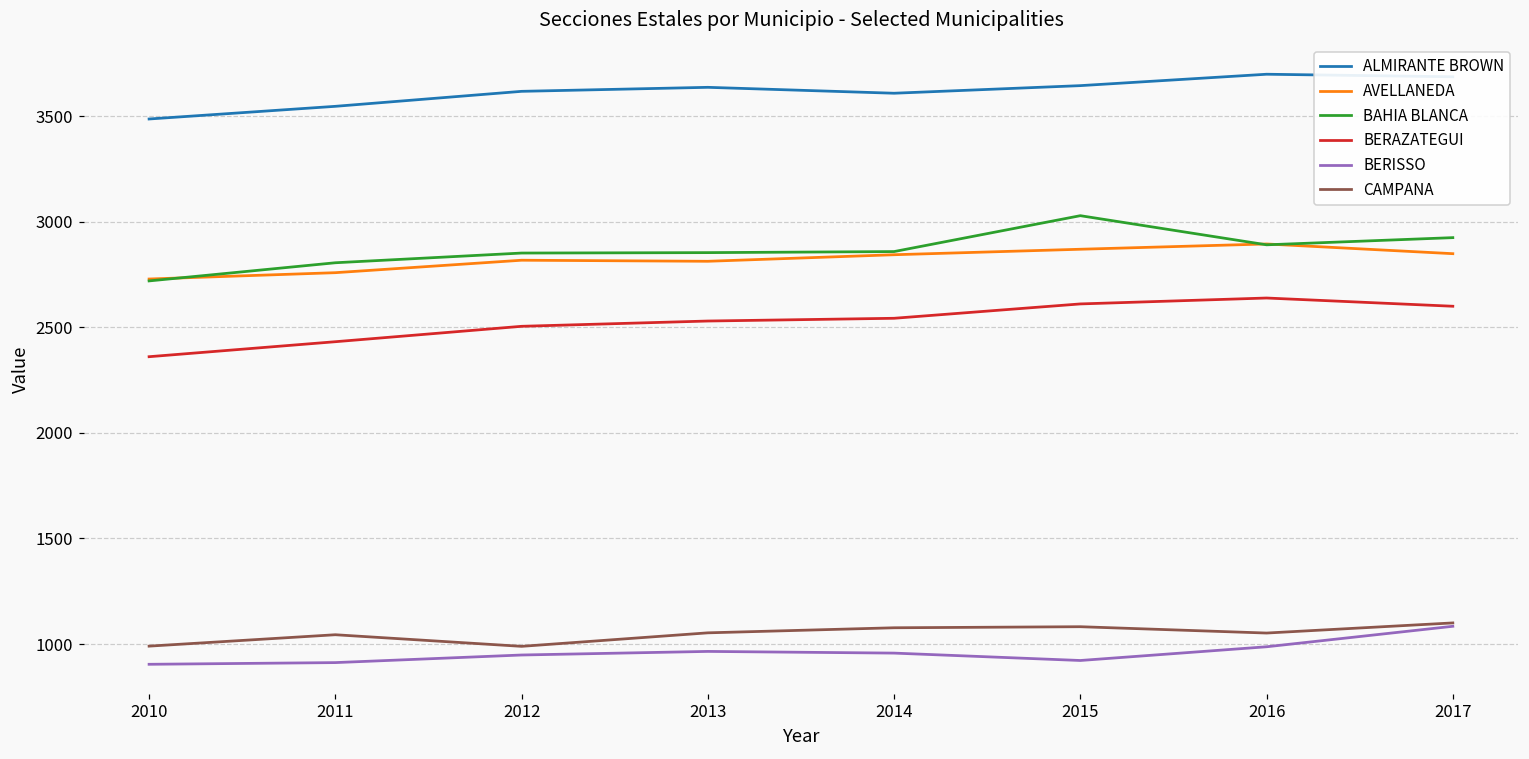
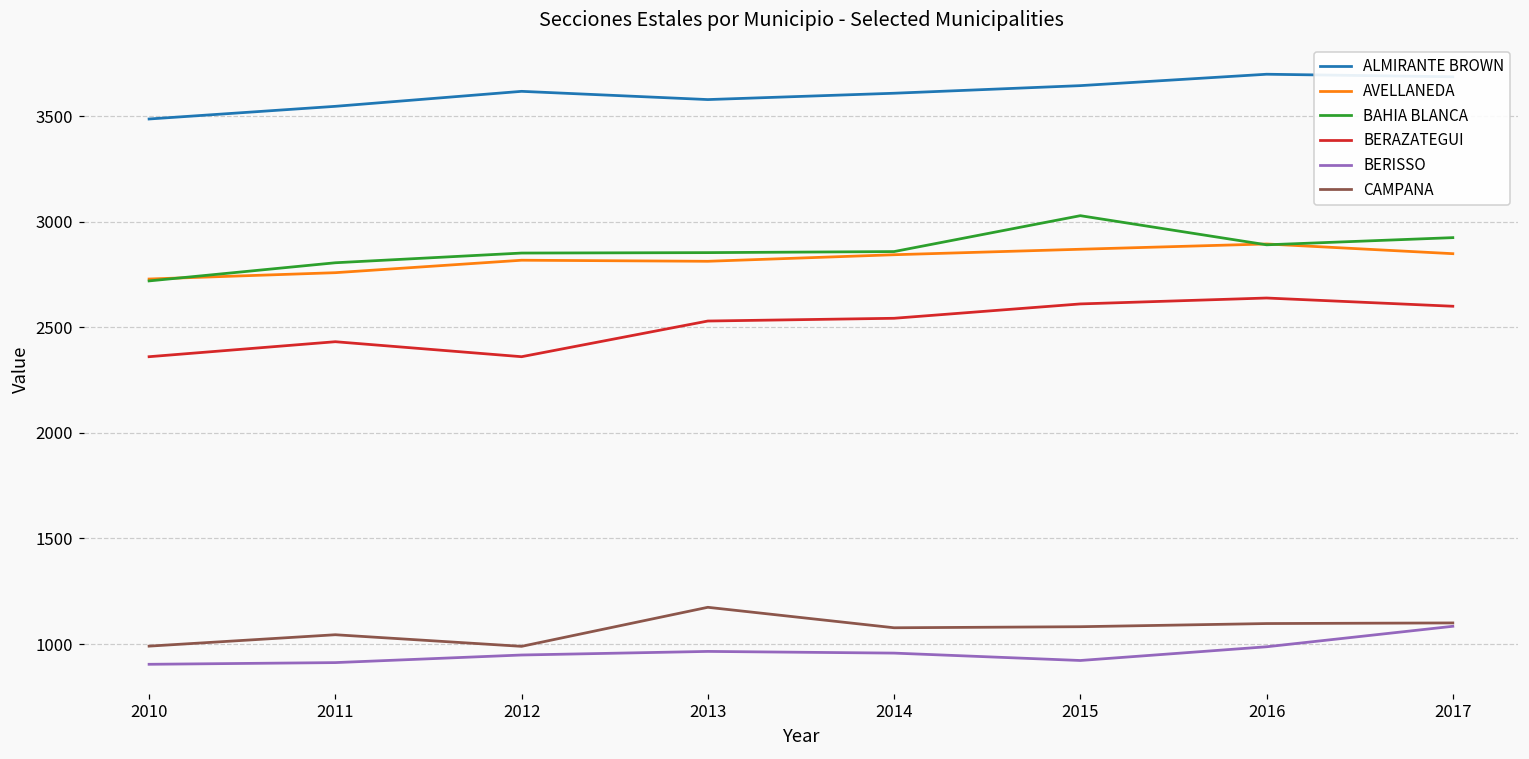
  {
    "ALMIRANTE BROWN": {
      "2010": 3490,
      "2011": 3550,
      "2012": 3620,
-     "2013": 3640,
+     "2013": 3580,
      "2014": 3610,
      "2015": 3650,
      "2016": 3700
    },
    "AVELLANEDA": {
      "2011": 2760,
      "2012": 2820,
      "2013": 2810,
      "2014": 2840,
      "2015": 2870,
      "2017": 2850
    },
    "BAHIA BLANCA": {
      "2011": 2810,
      "2012": 2850,
      "2013": 2850,
      "2014": 2860,
      "2015": 3030,
      "2017": 2930
    },
    "BERAZATEGUI": {
      "2010": 2360,
      "2011": 2430,
-     "2012": 2510,
+     "2012": 2360,
      "2013": 2530,
      "2014": 2540,
      "2015": 2610,
      "2016": 2640,
      "2017": 2600
    },
    "BERISSO": {
      "2010": 900,
      "2011": 910,
      "2012": 950,
      "2013": 970,
      "2014": 960,
      "2015": 920,
      "2016": 990,
      "2017": 1080
    },
    "CAMPANA": {
      "2010": 990,
      "2011": 1040,
      "2012": 990,
-     "2013": 1050,
+     "2013": 1170,
      "2014": 1080,
      "2015": 1080,
-     "2016": 1050,
+     "2016": 1100,
      "2017": 1100
    }
  }
